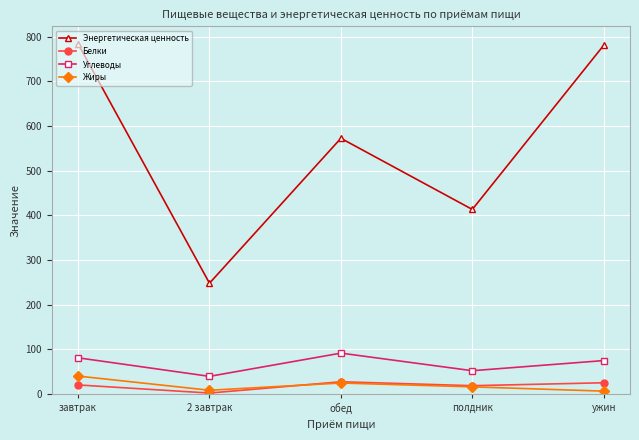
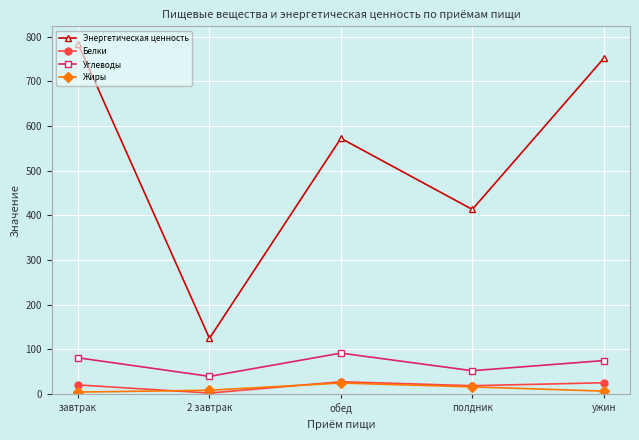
  {
    "Энергетическая ценность": {
-     "2 завтрак": 250,
+     "2 завтрак": 120,
      "обед": 570,
      "полдник": 410,
-     "ужин": 780
+     "ужин": 750
    },
    "Жиры": {
-     "завтрак": 40,
+     "завтрак": 0,
      "2 завтрак": 10,
      "ужин": 10
    }
  }
